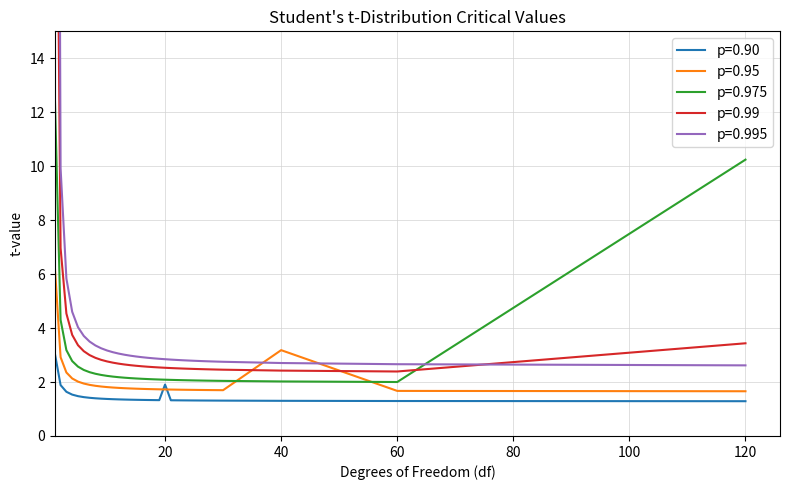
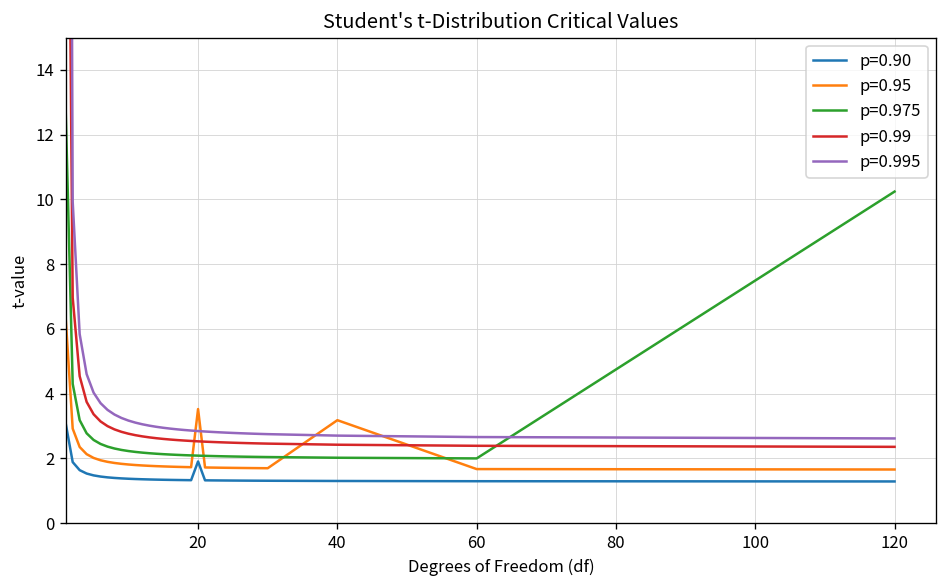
  {
    "p=0.90": {
      "20": 1.9,
      "40": 1.3,
      "60": 1.3,
      "120": 1.3
    },
    "p=0.95": {
-     "20": 1.7,
+     "20": 3.5,
      "40": 3.2,
      "60": 1.7,
      "120": 1.7
    },
    "p=0.975": {
      "20": 2.1,
      "40": 2.0,
      "60": 2.0,
      "120": 10.2
    },
    "p=0.99": {
      "20": 2.5,
      "40": 2.4,
      "60": 2.4,
-     "120": 3.4
+     "120": 2.4
    },
    "p=0.995": {
      "20": 2.8,
      "40": 2.7,
      "60": 2.7,
      "120": 2.6
    }
  }
